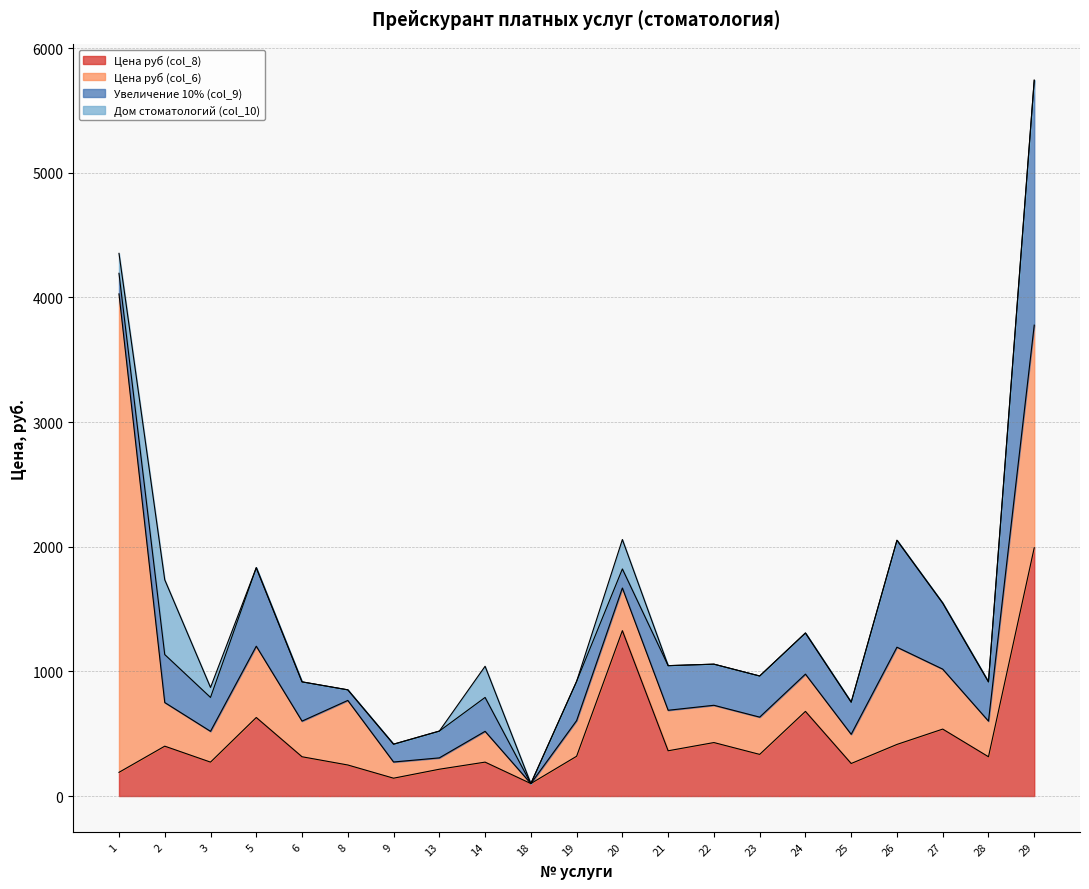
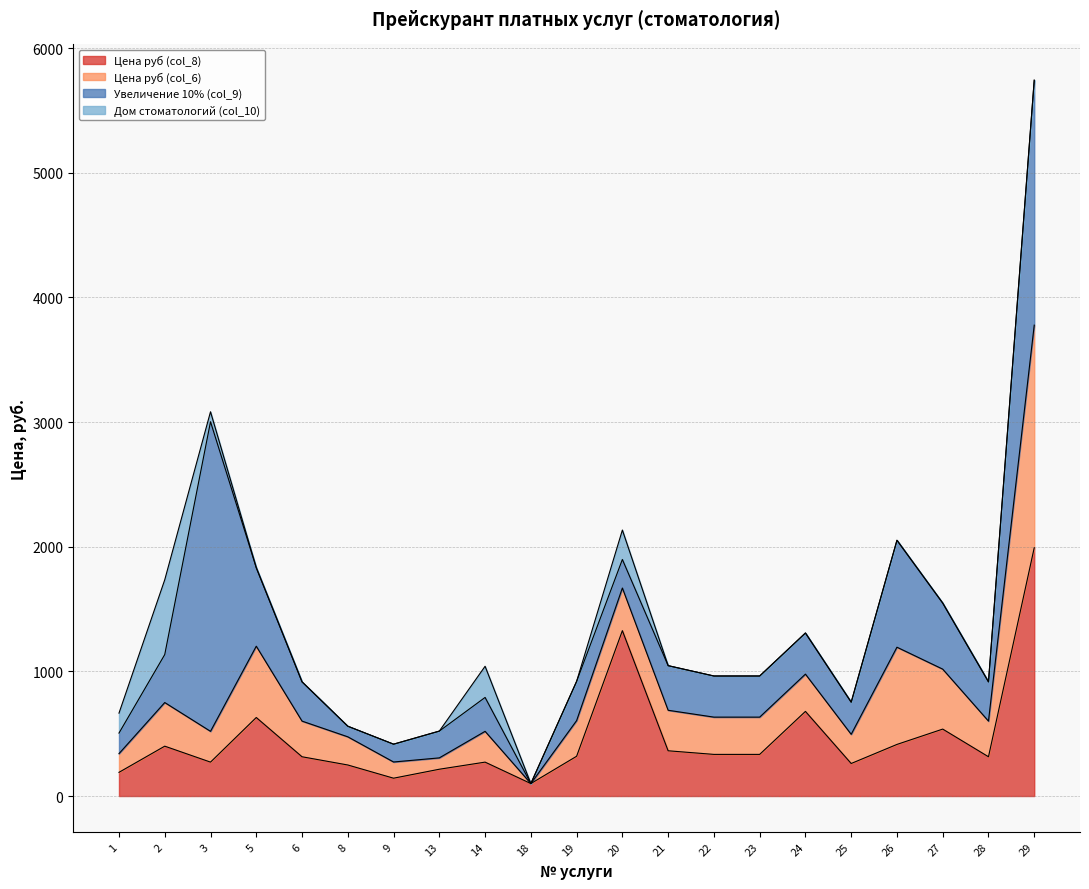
  {
    "Цена руб (col_8)": {
      "1": 190,
      "2": 400,
      "3": 270,
      "5": 630,
      "6": 320,
      "8": 250,
      "9": 140,
      "13": 220,
      "14": 270,
      "19": 320,
      "20": 1330,
      "21": 360,
-     "22": 430,
+     "22": 330,
      "23": 330,
      "24": 680,
      "25": 260,
      "26": 410,
      "27": 540,
      "28": 320,
      "29": 1990
    },
    "Цена руб (col_6)": {
-     "1": 3840,
+     "1": 150,
      "2": 350,
      "3": 250,
      "5": 570,
      "6": 290,
-     "8": 520,
+     "8": 230,
      "9": 130,
      "13": 90,
      "14": 250,
      "19": 290,
      "20": 340,
      "21": 330,
      "22": 300,
      "23": 300,
      "24": 300,
      "25": 230,
      "26": 780,
      "27": 480,
      "28": 290,
      "29": 1790
    },
    "Увеличение 10% (col_9)": {
      "1": 170,
      "2": 390,
-     "3": 270,
+     "3": 2480,
      "14": 270,
-     "20": 150
+     "20": 230
    },
    "Дом стоматологий (col_10)": {
      "1": 160,
      "2": 600,
      "3": 80,
      "14": 250,
      "20": 240
    }
  }
